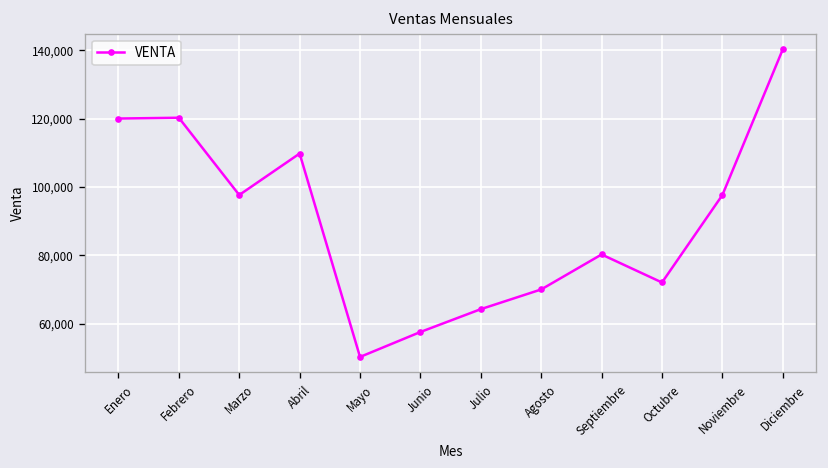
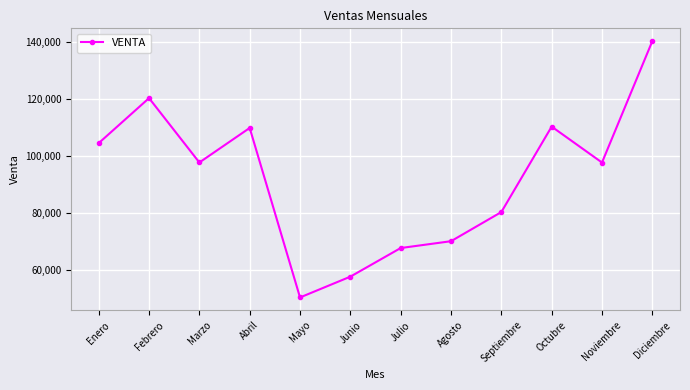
  {
-   "Enero": "120,000",
+   "Enero": "104,000",
    "Febrero": "120,000",
    "Marzo": "98,000",
    "Abril": "110,000",
    "Mayo": "50,000",
    "Junio": "58,000",
-   "Julio": "64,000",
+   "Julio": "68,000",
    "Agosto": "70,000",
    "Septiembre": "80,000",
-   "Octubre": "72,000",
+   "Octubre": "110,000",
    "Noviembre": "98,000",
    "Diciembre": "140,000"
  }
